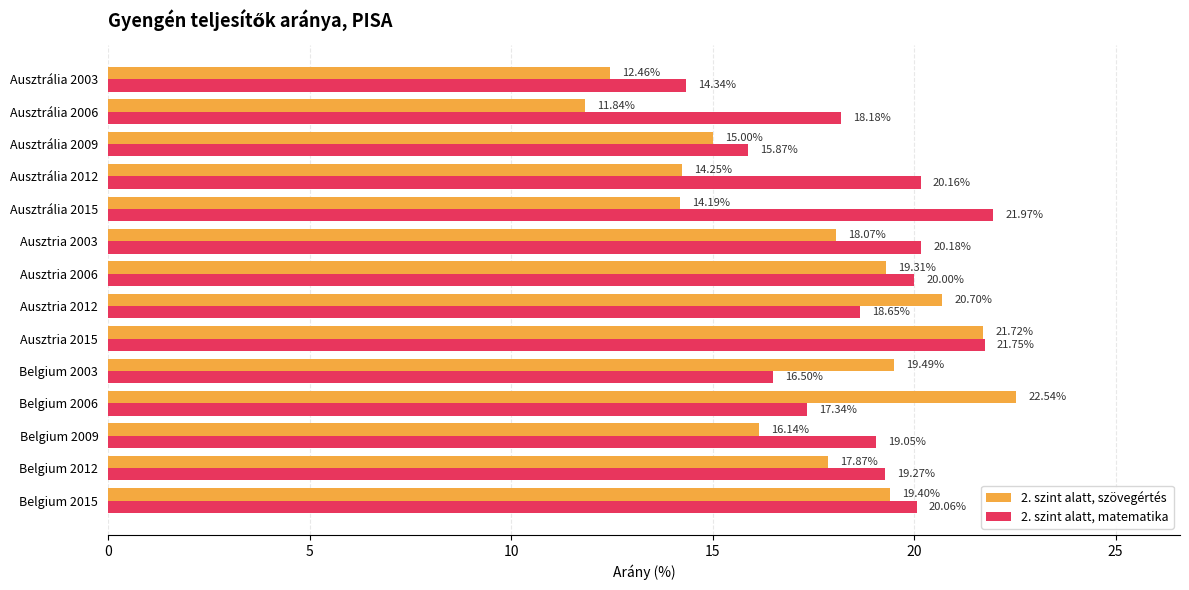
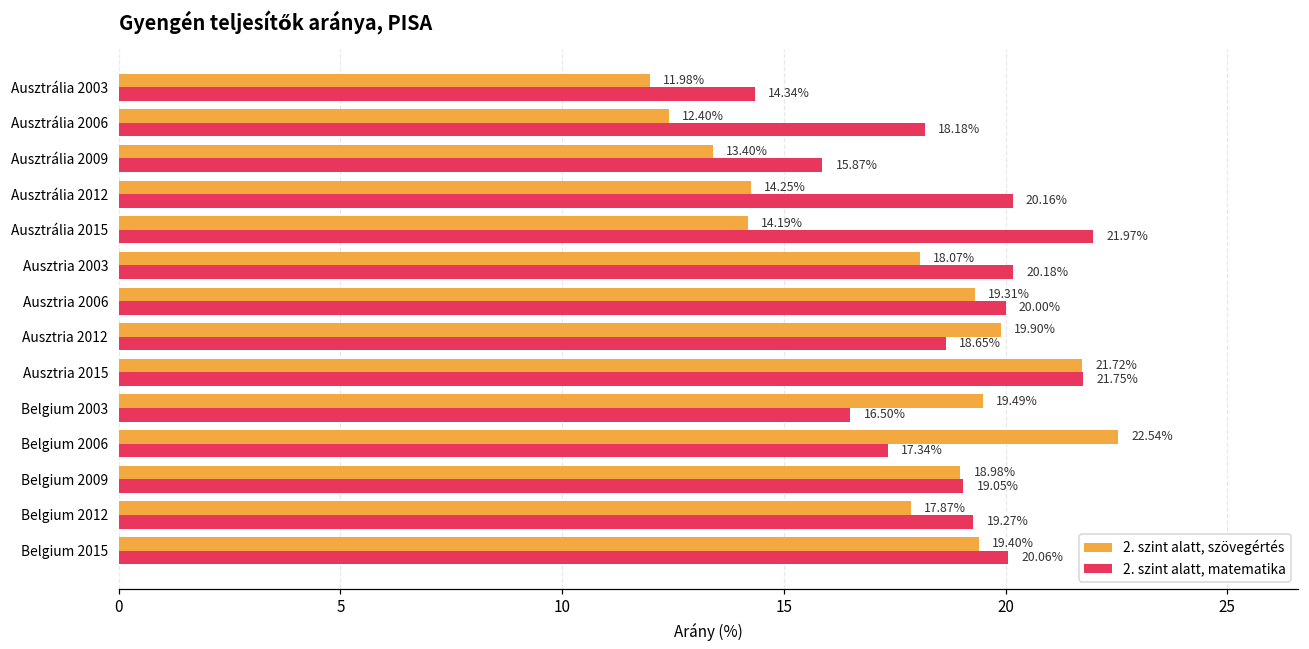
  {
    "2. szint alatt, szövegértés": {
-     "Ausztrália 2003": "12.46%",
-     "Ausztrália 2006": "11.84%",
-     "Ausztrália 2009": "15.00%",
+     "Ausztrália 2003": "11.98%",
+     "Ausztrália 2006": "12.40%",
+     "Ausztrália 2009": "13.40%",
      "Ausztrália 2012": "14.25%",
      "Ausztrália 2015": "14.19%",
      "Ausztria 2003": "18.07%",
      "Ausztria 2006": "19.31%",
-     "Ausztria 2012": "20.70%",
+     "Ausztria 2012": "19.90%",
      "Ausztria 2015": "21.72%",
      "Belgium 2003": "19.49%",
      "Belgium 2006": "22.54%",
-     "Belgium 2009": "16.14%",
+     "Belgium 2009": "18.98%",
      "Belgium 2012": "17.87%",
      "Belgium 2015": "19.40%"
    },
    "2. szint alatt, matematika": {
      "Ausztrália 2003": "14.34%",
      "Ausztrália 2006": "18.18%",
      "Ausztrália 2009": "15.87%",
      "Ausztrália 2012": "20.16%",
      "Ausztrália 2015": "21.97%",
      "Ausztria 2003": "20.18%",
      "Ausztria 2006": "20.00%",
      "Ausztria 2012": "18.65%",
      "Ausztria 2015": "21.75%",
      "Belgium 2003": "16.50%",
      "Belgium 2006": "17.34%",
      "Belgium 2009": "19.05%",
      "Belgium 2012": "19.27%",
      "Belgium 2015": "20.06%"
    }
  }
